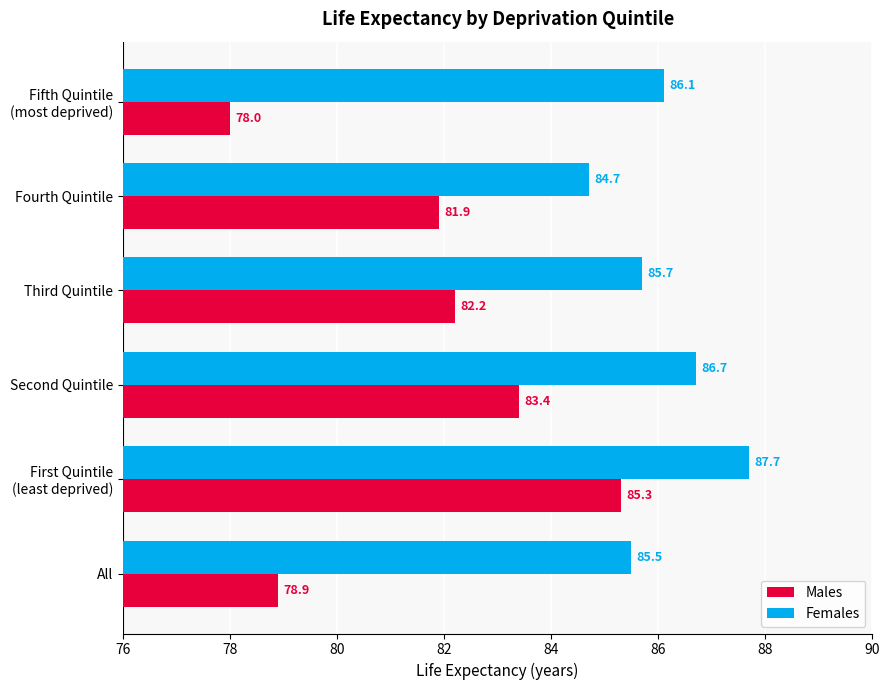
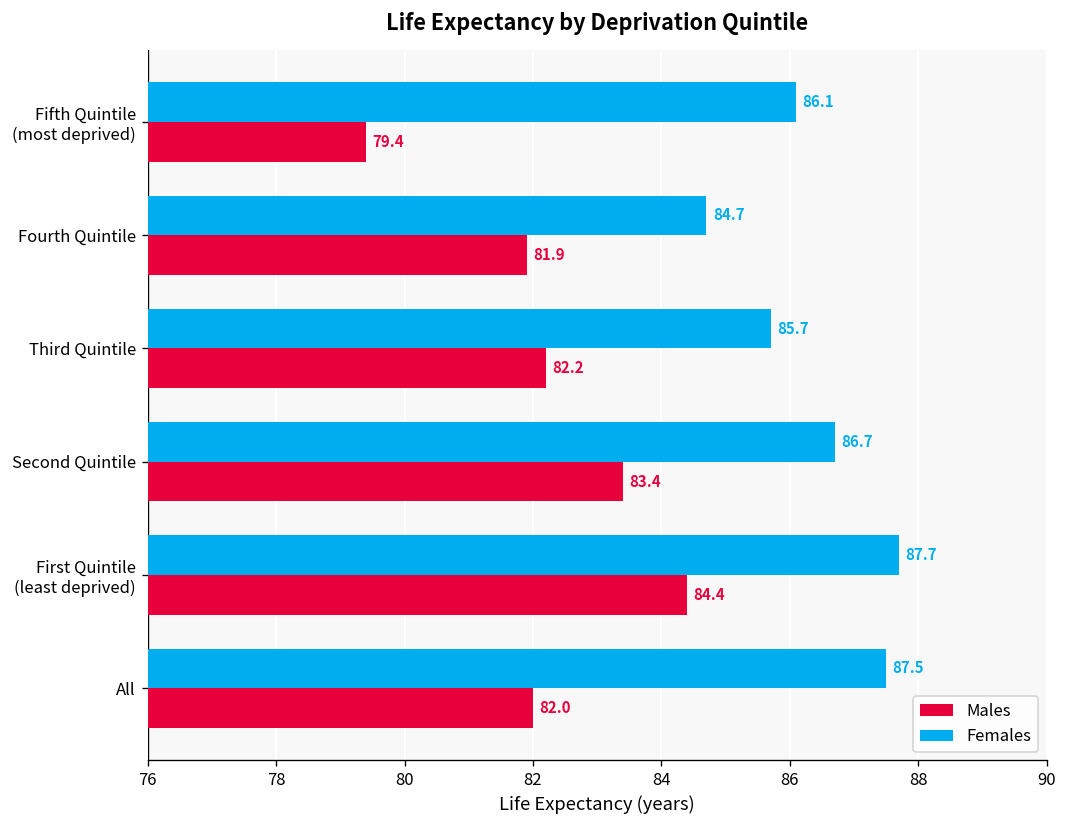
  {
    "Males": {
-     "Fifth Quintile (most deprived)": 78.0,
+     "Fifth Quintile (most deprived)": 79.4,
      "Fourth Quintile": 81.9,
      "Third Quintile": 82.2,
      "Second Quintile": 83.4,
-     "First Quintile (least deprived)": 85.3,
-     "All": 78.9
+     "First Quintile (least deprived)": 84.4,
+     "All": 82.0
    },
    "Females": {
      "Fifth Quintile (most deprived)": 86.1,
      "Fourth Quintile": 84.7,
      "Third Quintile": 85.7,
      "Second Quintile": 86.7,
      "First Quintile (least deprived)": 87.7,
-     "All": 85.5
+     "All": 87.5
    }
  }
